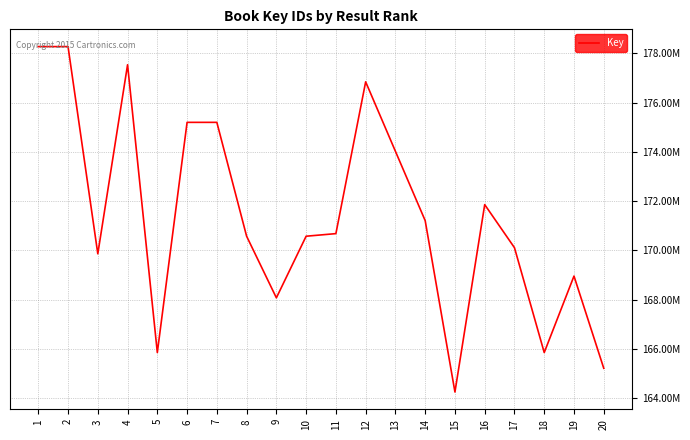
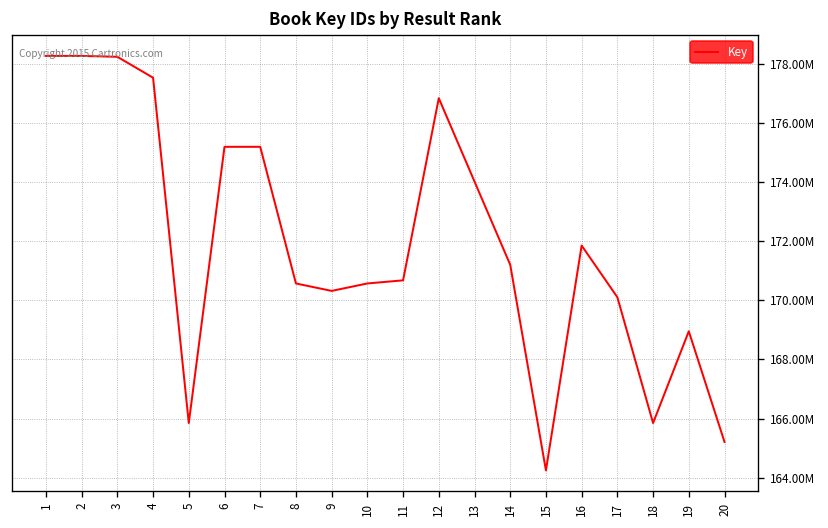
  {
-   "3": 169900000,
+   "3": 178200000,
    "4": 177500000,
    "5": 165800000,
    "6": 175200000,
    "7": 175200000,
    "8": 170600000,
-   "9": 168100000,
+   "9": 170300000,
    "10": 170600000,
    "11": 170700000,
    "12": 176800000,
    "13": 174000000,
    "14": 171200000,
    "15": 164200000,
    "16": 171900000,
    "17": 170100000,
    "18": 165800000,
    "19": 169000000,
    "20": 165200000
  }
